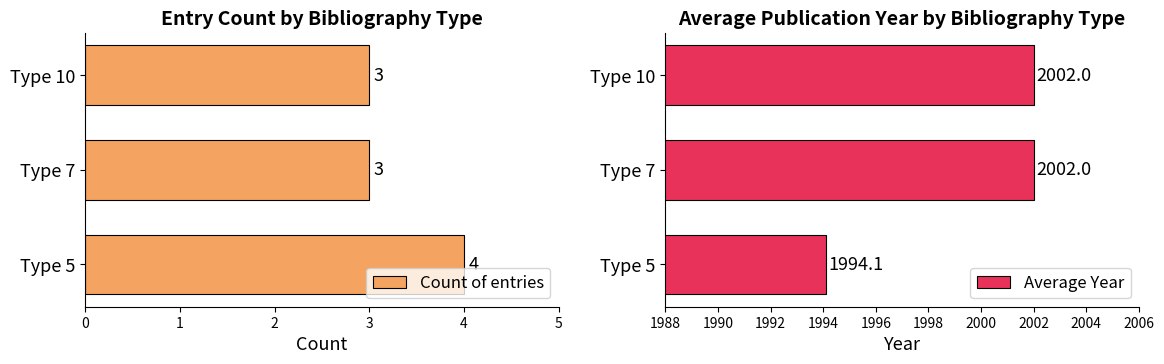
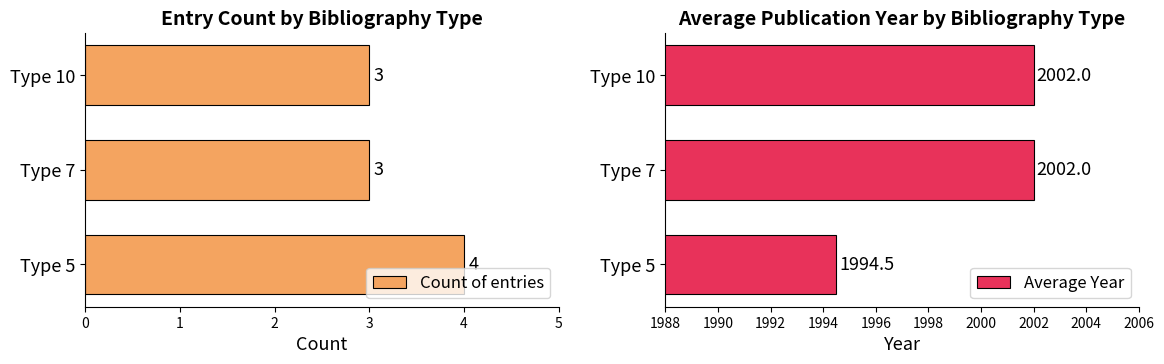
  {
    "Entry Count by Bibliography Type": {
      "Type 10": 3,
      "Type 7": 3
    },
    "Average Publication Year by Bibliography Type": {
      "Type 10": 2002.0,
      "Type 7": 2002.0,
-     "Type 5": 1994.1
+     "Type 5": 1994.5
    }
  }
